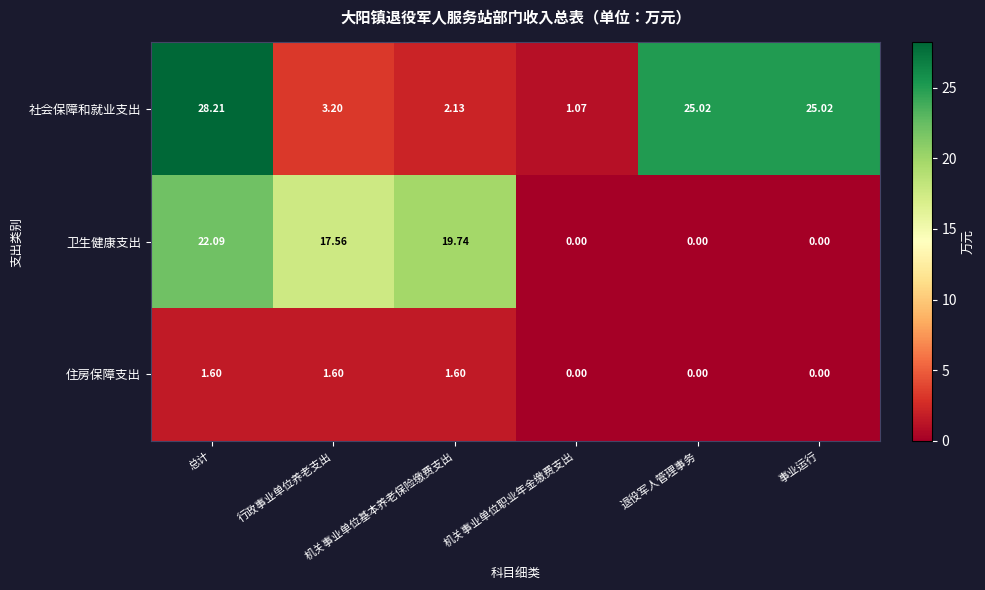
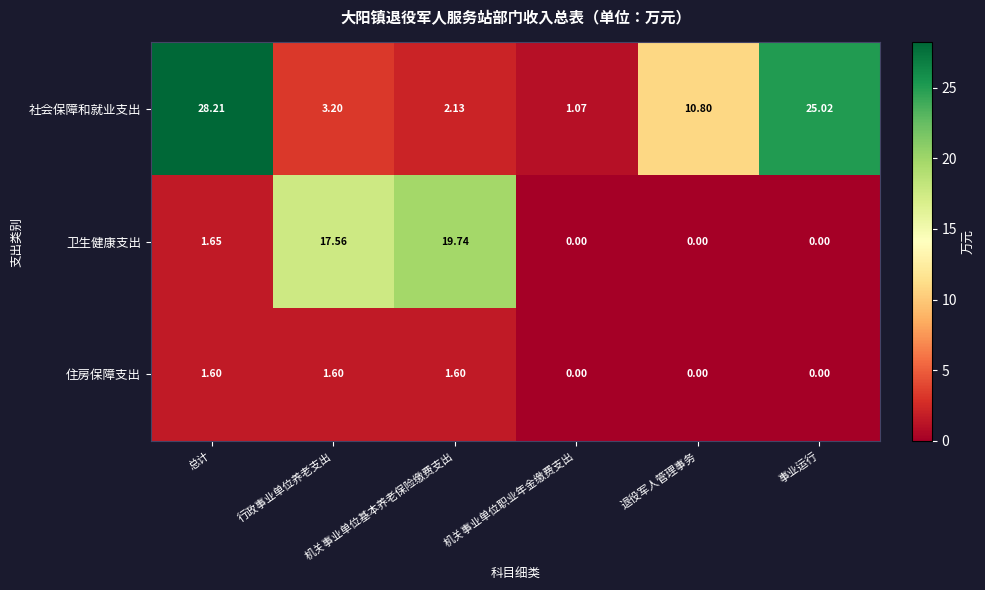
  {
    "社会保障和就业支出": {
      "总计": 28.21,
      "行政事业单位养老支出": 3.20,
      "机关事业单位基本养老保险缴费支出": 2.13,
      "机关事业单位职业年金缴费支出": 1.07,
-     "退役军人管理事务": 25.02,
+     "退役军人管理事务": 10.80,
      "事业运行": 25.02
    },
    "卫生健康支出": {
-     "总计": 22.09,
+     "总计": 1.65,
      "行政事业单位养老支出": 17.56,
      "机关事业单位基本养老保险缴费支出": 19.74,
      "机关事业单位职业年金缴费支出": 0.00,
      "退役军人管理事务": 0.00,
      "事业运行": 0.00
    },
    "住房保障支出": {
      "总计": 1.60,
      "行政事业单位养老支出": 1.60,
      "机关事业单位基本养老保险缴费支出": 1.60,
      "机关事业单位职业年金缴费支出": 0.00,
      "退役军人管理事务": 0.00,
      "事业运行": 0.00
    }
  }
